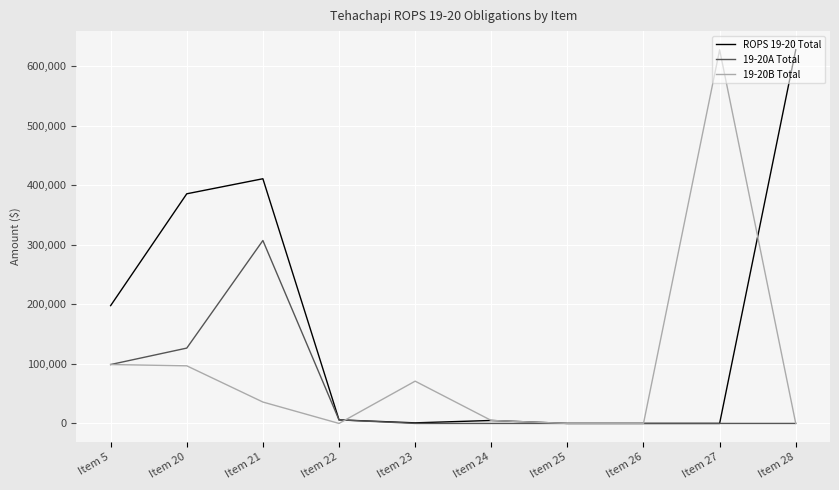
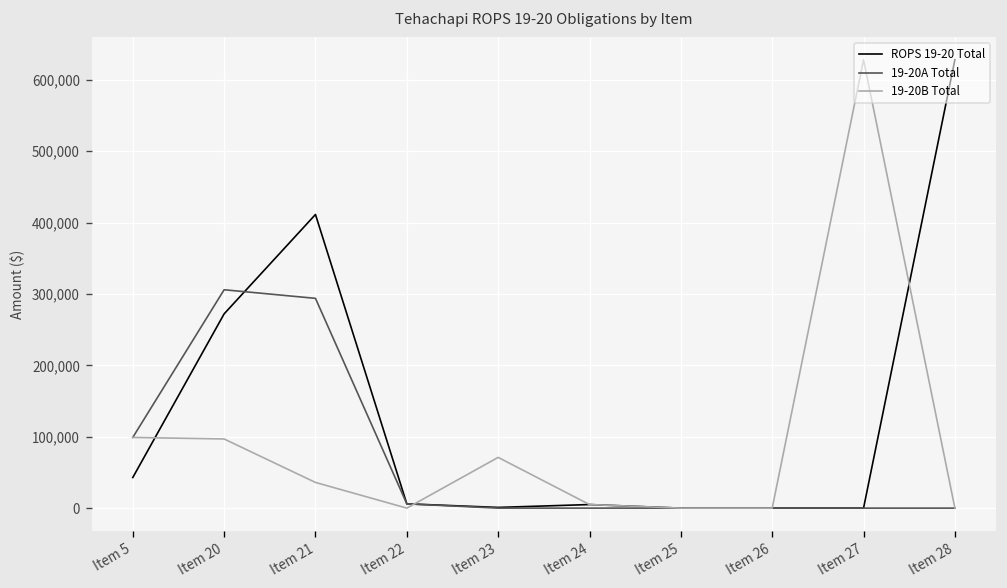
  {
    "ROPS 19-20 Total": {
-     "Item 5": "200,000",
-     "Item 20": "390,000",
+     "Item 5": "40,000",
+     "Item 20": "270,000",
      "Item 21": "410,000"
    },
    "19-20A Total": {
-     "Item 20": "130,000",
-     "Item 21": "310,000",
+     "Item 20": "310,000",
+     "Item 21": "290,000",
      "Item 24": "0"
    },
    "19-20B Total": {
      "Item 20": "100,000",
      "Item 21": "40,000",
      "Item 22": "0",
      "Item 23": "70,000"
    }
  }
